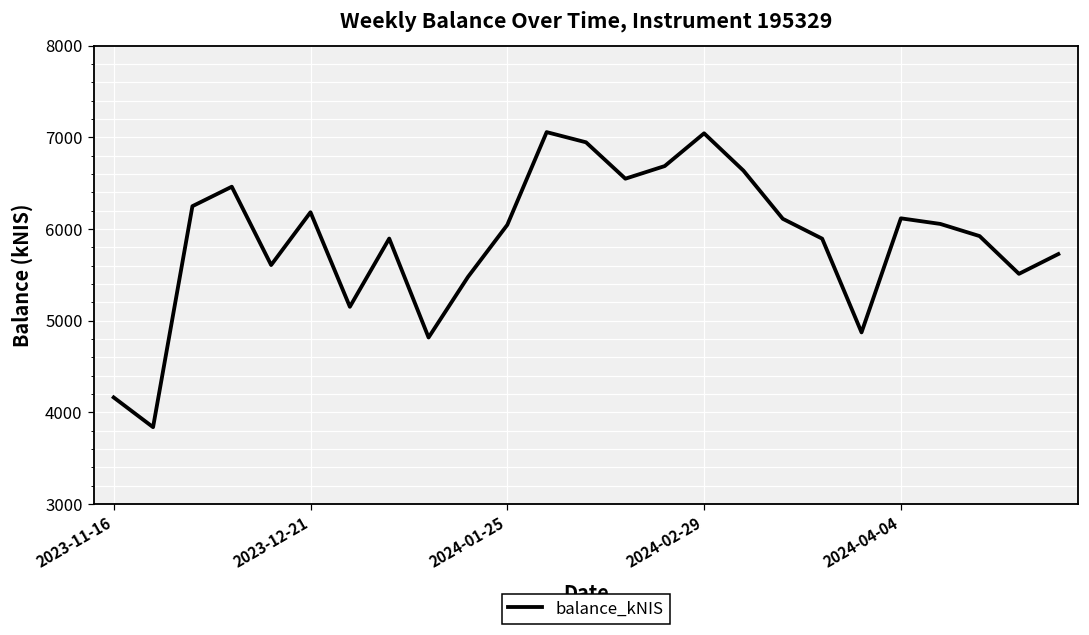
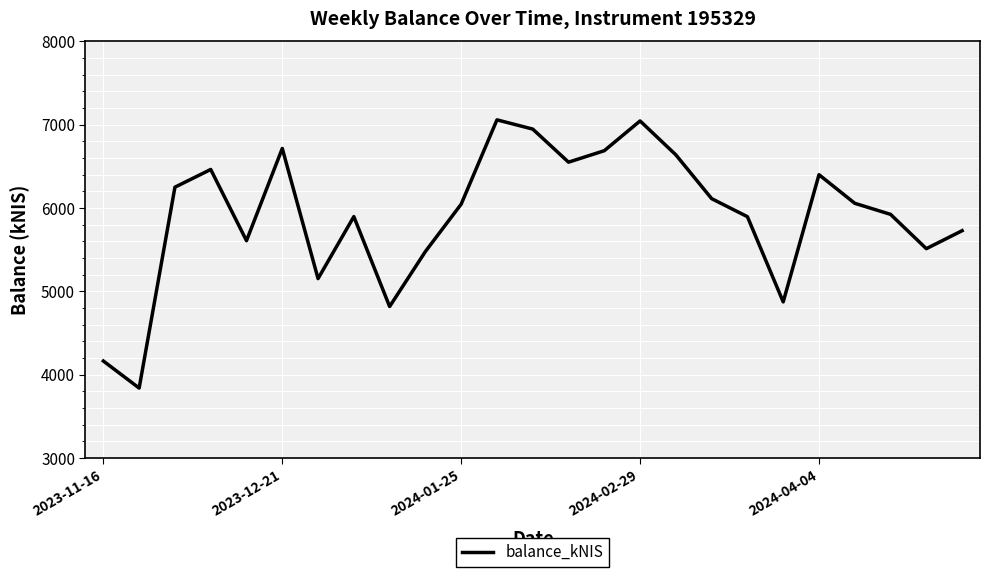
  {
    "2023-11-16": 4200,
-   "2023-12-21": 6200,
+   "2023-12-21": 6700,
    "2024-01-25": 6000,
    "2024-02-29": 7000,
-   "2024-04-04": 6100
+   "2024-04-04": 6400
  }
